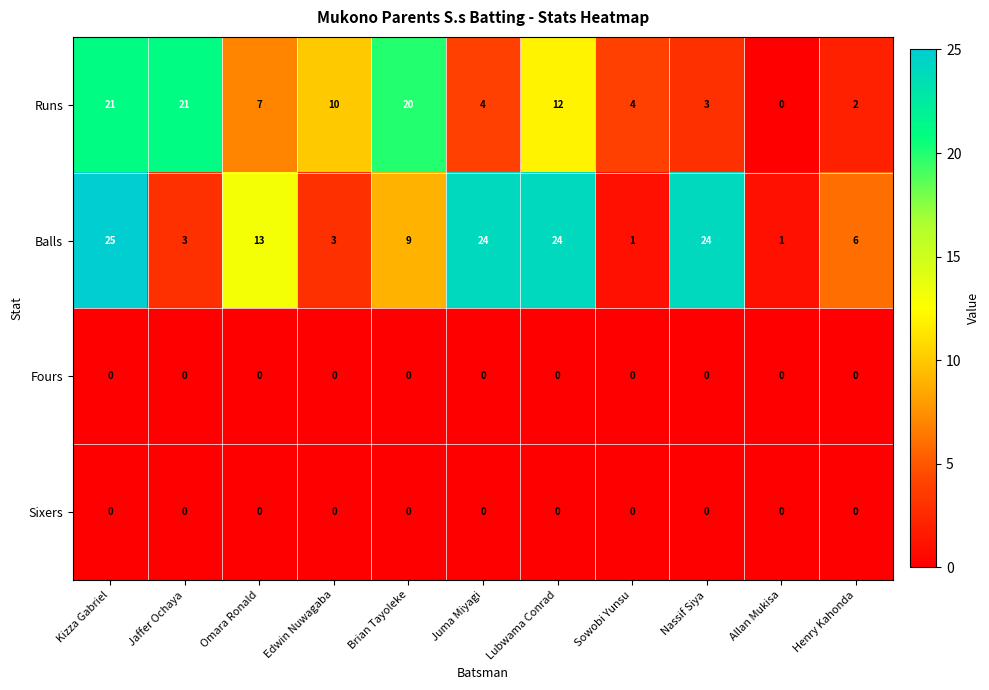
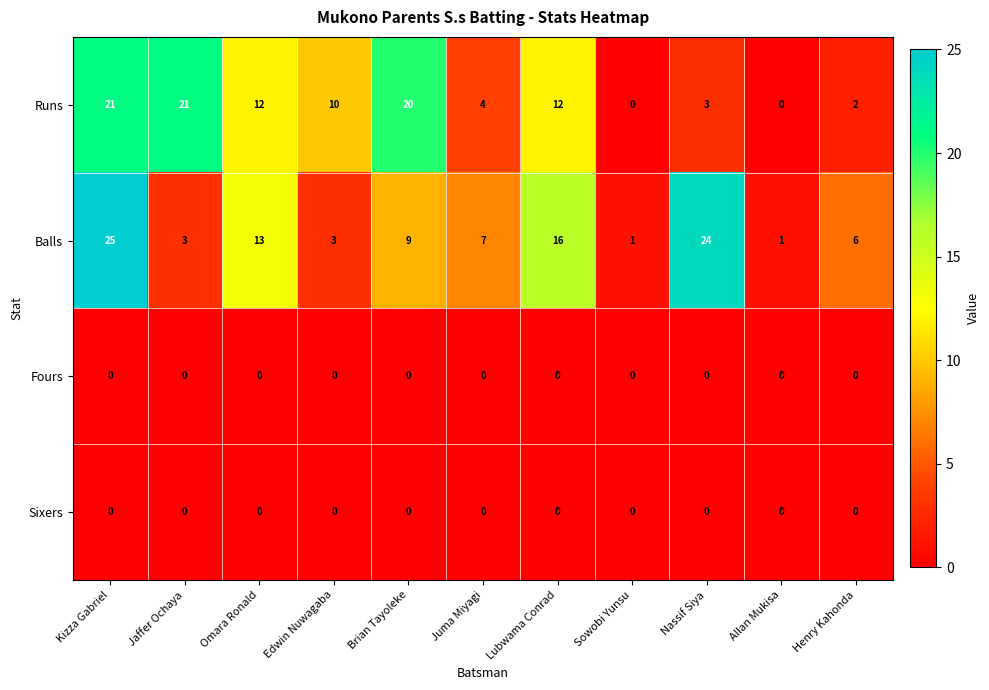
  {
    "Runs": {
      "Kizza Gabriel": 21,
      "Jaffer Ochaya": 21,
-     "Omara Ronald": 7,
+     "Omara Ronald": 12,
      "Edwin Nuwagaba": 10,
      "Brian Tayoleke": 20,
      "Juma Miyagi": 4,
      "Lubwama Conrad": 12,
-     "Sowobi Yunsu": 4,
+     "Sowobi Yunsu": 0,
      "Nassif Siya": 3,
      "Allan Mukisa": 0,
      "Henry Kahonda": 2
    },
    "Balls": {
      "Kizza Gabriel": 25,
      "Jaffer Ochaya": 3,
      "Omara Ronald": 13,
      "Edwin Nuwagaba": 3,
      "Brian Tayoleke": 9,
-     "Juma Miyagi": 24,
-     "Lubwama Conrad": 24,
+     "Juma Miyagi": 7,
+     "Lubwama Conrad": 16,
      "Sowobi Yunsu": 1,
      "Nassif Siya": 24,
      "Allan Mukisa": 1,
      "Henry Kahonda": 6
    },
    "Fours": {
      "Kizza Gabriel": 0,
      "Jaffer Ochaya": 0,
      "Omara Ronald": 0,
      "Edwin Nuwagaba": 0,
      "Brian Tayoleke": 0,
      "Juma Miyagi": 0,
      "Lubwama Conrad": 0,
      "Sowobi Yunsu": 0,
      "Nassif Siya": 0,
      "Allan Mukisa": 0,
      "Henry Kahonda": 0
    },
    "Sixers": {
      "Kizza Gabriel": 0,
      "Jaffer Ochaya": 0,
      "Omara Ronald": 0,
      "Edwin Nuwagaba": 0,
      "Brian Tayoleke": 0,
      "Juma Miyagi": 0,
      "Lubwama Conrad": 0,
      "Sowobi Yunsu": 0,
      "Nassif Siya": 0,
      "Allan Mukisa": 0,
      "Henry Kahonda": 0
    }
  }
